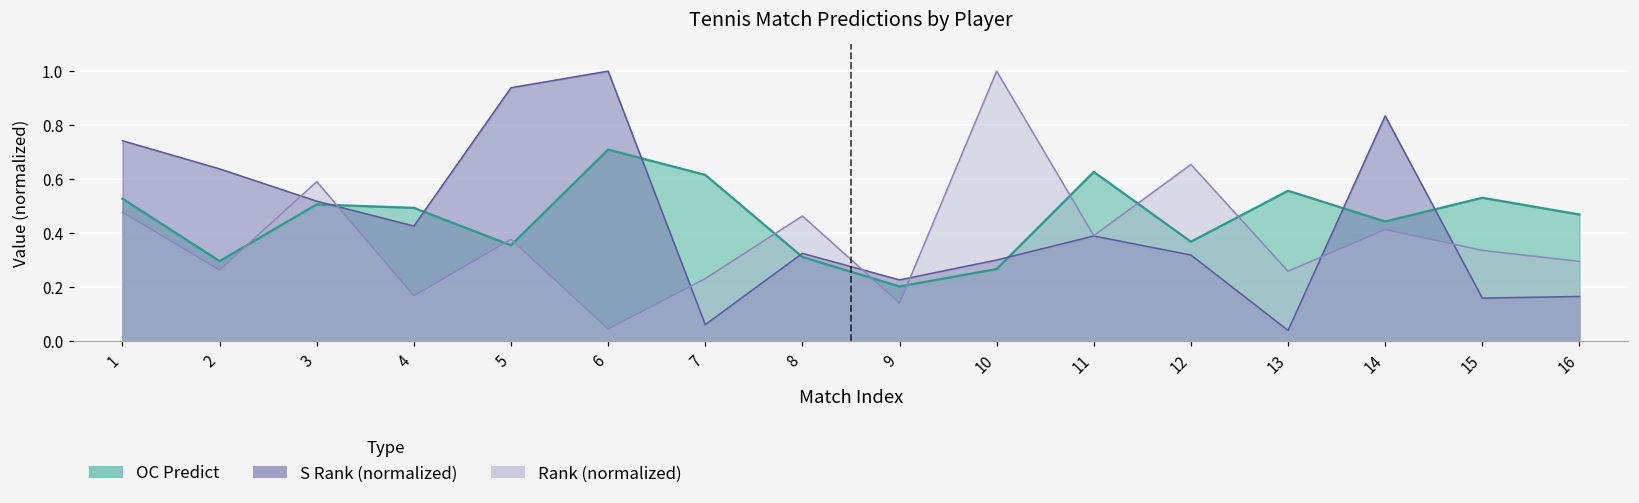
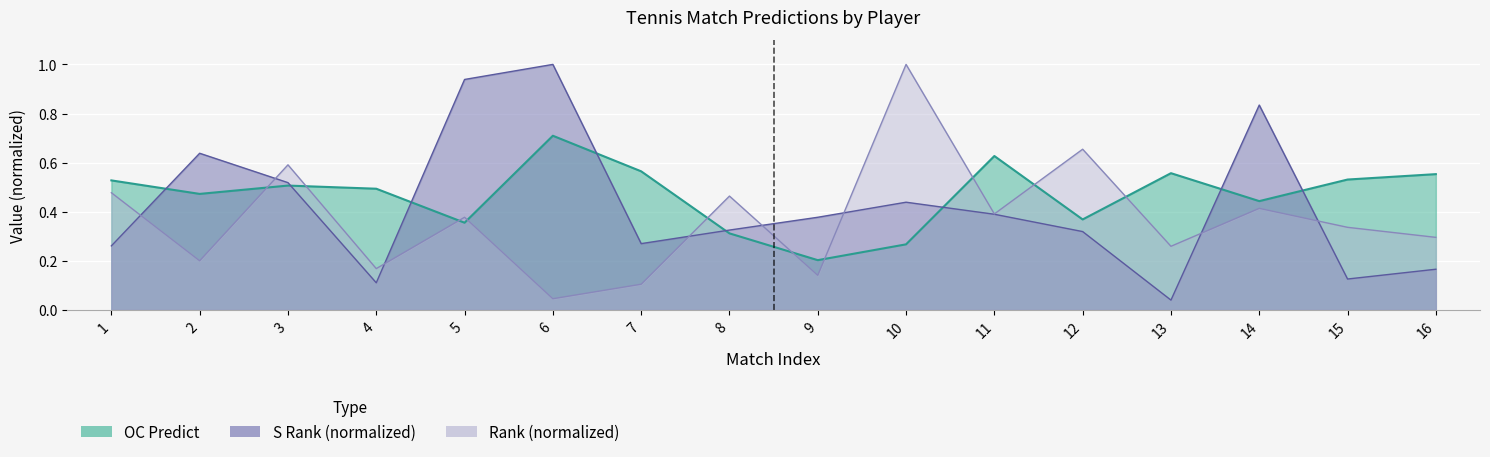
  {
    "OC Predict": {
      "1": 0.53,
-     "2": 0.30,
+     "2": 0.47,
      "3": 0.51,
      "4": 0.49,
      "5": 0.36,
      "6": 0.71,
-     "7": 0.62,
+     "7": 0.56,
      "8": 0.31,
      "9": 0.20,
      "10": 0.27,
      "11": 0.63,
      "12": 0.37,
      "13": 0.56,
      "14": 0.44,
      "15": 0.53,
-     "16": 0.47
+     "16": 0.55
    },
    "S Rank (normalized)": {
-     "1": 0.74,
+     "1": 0.26,
      "2": 0.64,
      "3": 0.52,
-     "4": 0.43,
+     "4": 0.11,
      "5": 0.94,
      "6": 1.00,
-     "7": 0.06,
+     "7": 0.27,
      "8": 0.33,
-     "9": 0.23,
-     "10": 0.30,
+     "9": 0.38,
+     "10": 0.44,
      "12": 0.32,
      "13": 0.04,
      "14": 0.83,
-     "15": 0.16,
+     "15": 0.13,
      "16": 0.17
    },
    "Rank (normalized)": {
      "1": 0.48,
-     "2": 0.26,
+     "2": 0.20,
      "3": 0.59,
      "4": 0.17,
      "5": 0.38,
      "6": 0.05,
-     "7": 0.23,
+     "7": 0.10,
      "8": 0.46,
      "9": 0.14,
      "10": 1.00,
      "12": 0.65,
      "13": 0.26,
      "14": 0.41,
      "15": 0.34,
      "16": 0.30
    }
  }
